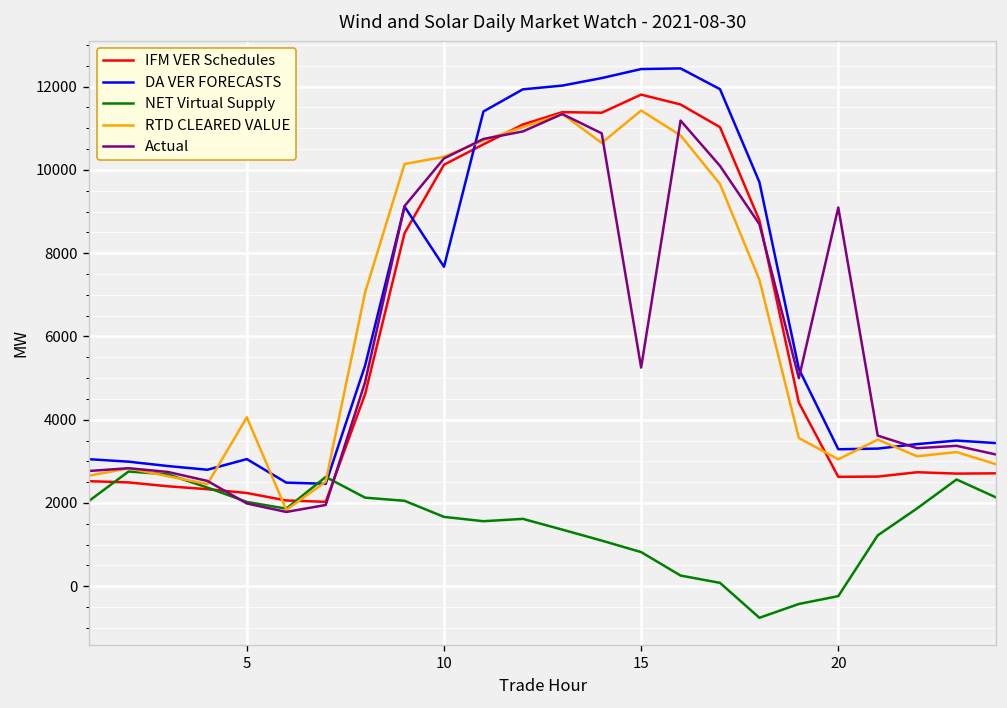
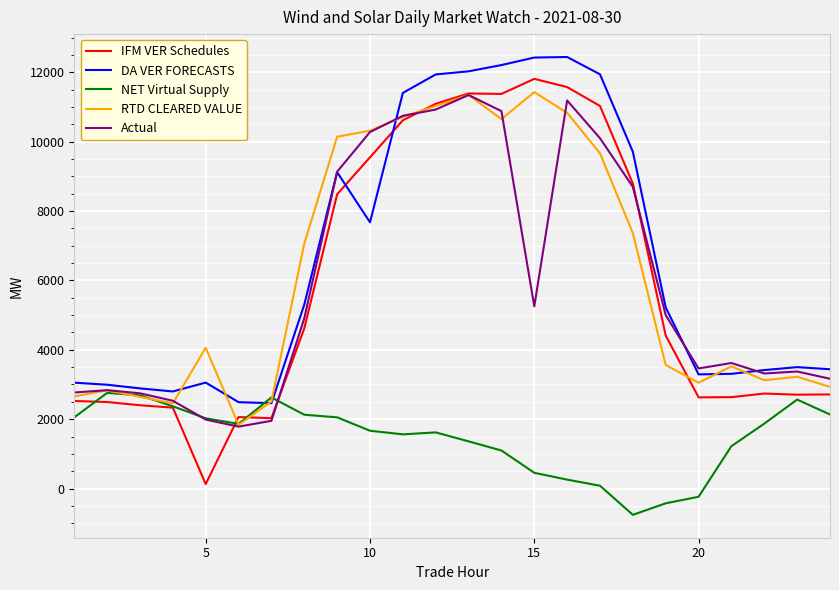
  {
    "IFM VER Schedules": {
-     "5": 2200,
-     "10": 10100,
+     "5": 100,
+     "10": 9500,
      "15": 11800,
      "20": 2600
    },
    "DA VER FORECASTS": {
      "5": 3100,
      "10": 7700,
      "15": 12400,
      "20": 3300
    },
    "NET Virtual Supply": {
      "10": 1700,
-     "15": 800,
+     "15": 500,
      "20": -200
    },
    "RTD CLEARED VALUE": {
      "5": 4100,
      "15": 11400,
      "20": 3100
    },
    "Actual": {
      "15": 5300,
-     "20": 9100
+     "20": 3500
    }
  }
